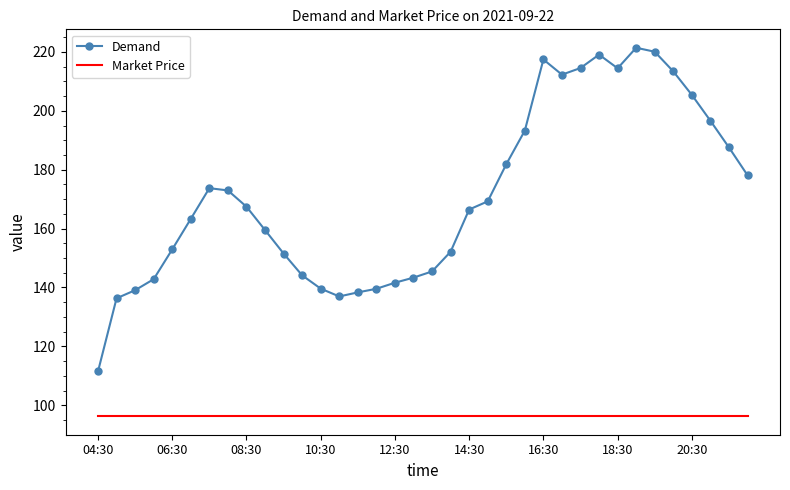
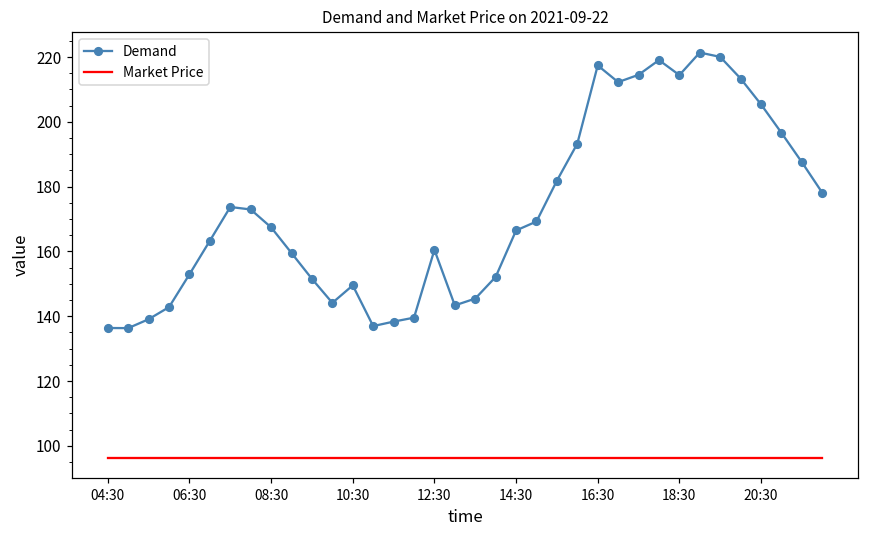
  {
    "Demand": {
-     "04:30": 111,
+     "04:30": 136,
      "06:30": 153,
      "08:30": 167,
-     "10:30": 140,
-     "12:30": 142,
+     "10:30": 150,
+     "12:30": 161,
      "14:30": 166,
      "16:30": 217,
      "18:30": 214,
      "20:30": 205
    },
    "Market Price": {
      "04:30": 96,
      "06:30": 96,
      "08:30": 96,
      "10:30": 96,
      "12:30": 96,
      "14:30": 96,
      "16:30": 96,
      "18:30": 96,
      "20:30": 96
    }
  }
